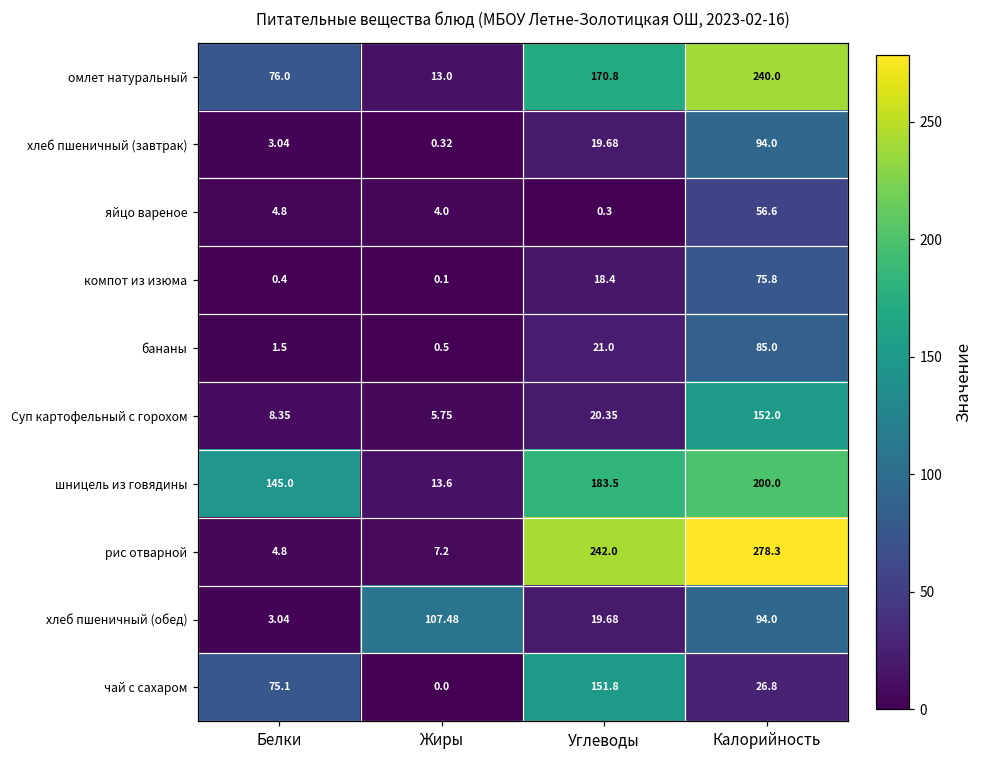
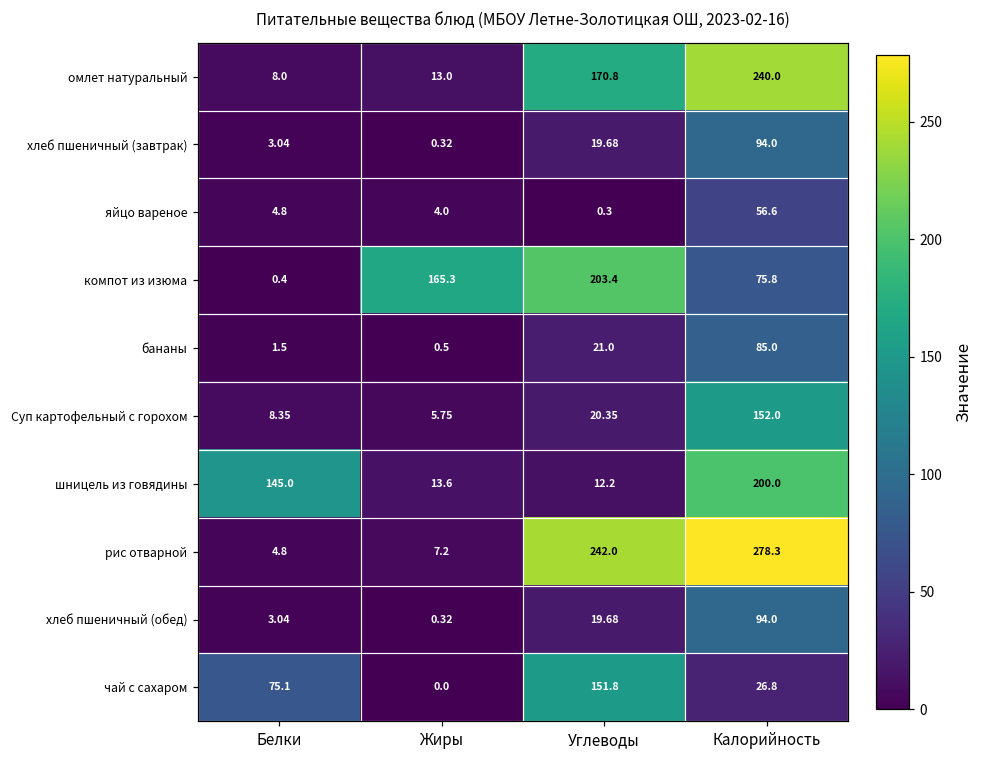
  {
    "омлет натуральный": {
-     "Белки": 76.0,
+     "Белки": 8.0,
      "Жиры": 13.0,
      "Углеводы": 170.8,
      "Калорийность": 240.0
    },
    "хлеб пшеничный (завтрак)": {
      "Белки": 3.04,
      "Жиры": 0.32,
      "Углеводы": 19.68,
      "Калорийность": 94.0
    },
    "яйцо вареное": {
      "Белки": 4.8,
      "Жиры": 4.0,
      "Углеводы": 0.3,
      "Калорийность": 56.6
    },
    "компот из изюма": {
      "Белки": 0.4,
-     "Жиры": 0.1,
-     "Углеводы": 18.4,
+     "Жиры": 165.3,
+     "Углеводы": 203.4,
      "Калорийность": 75.8
    },
    "бананы": {
      "Белки": 1.5,
      "Жиры": 0.5,
      "Углеводы": 21.0,
      "Калорийность": 85.0
    },
    "Суп картофельный с горохом": {
      "Белки": 8.35,
      "Жиры": 5.75,
      "Углеводы": 20.35,
      "Калорийность": 152.0
    },
    "шницель из говядины": {
      "Белки": 145.0,
      "Жиры": 13.6,
-     "Углеводы": 183.5,
+     "Углеводы": 12.2,
      "Калорийность": 200.0
    },
    "рис отварной": {
      "Белки": 4.8,
      "Жиры": 7.2,
      "Углеводы": 242.0,
      "Калорийность": 278.3
    },
    "хлеб пшеничный (обед)": {
      "Белки": 3.04,
-     "Жиры": 107.48,
+     "Жиры": 0.32,
      "Углеводы": 19.68,
      "Калорийность": 94.0
    },
    "чай с сахаром": {
      "Белки": 75.1,
      "Жиры": 0.0,
      "Углеводы": 151.8,
      "Калорийность": 26.8
    }
  }
